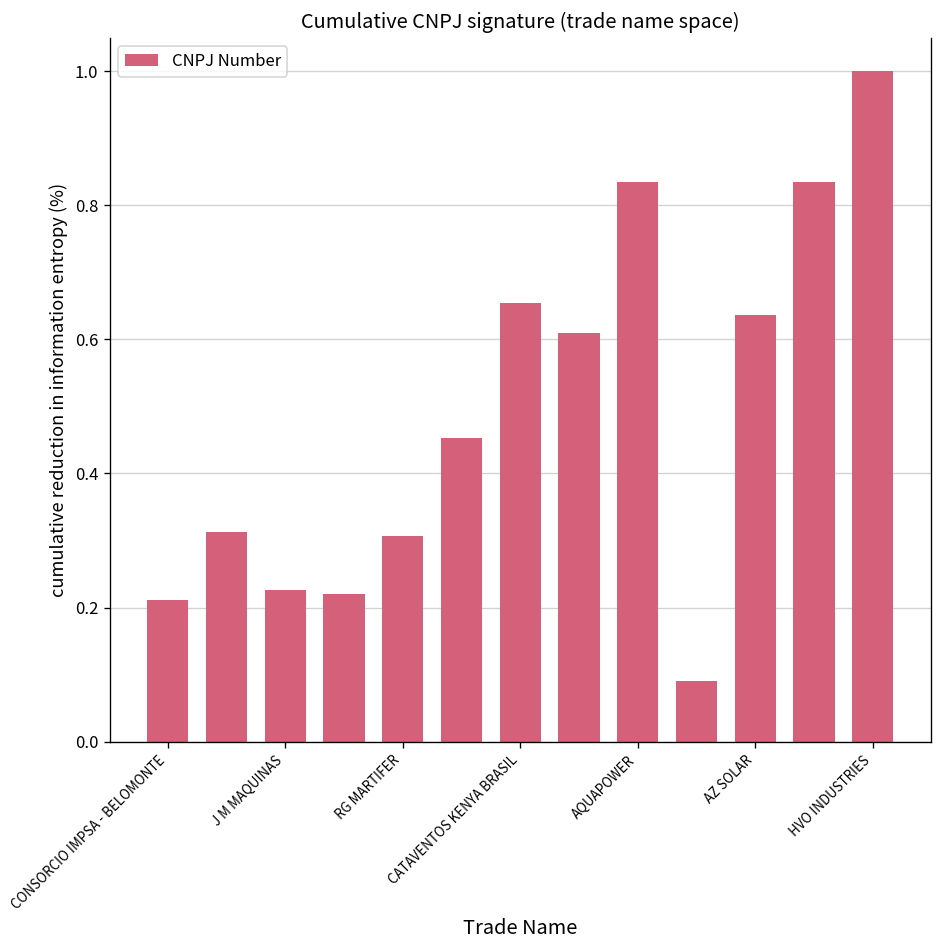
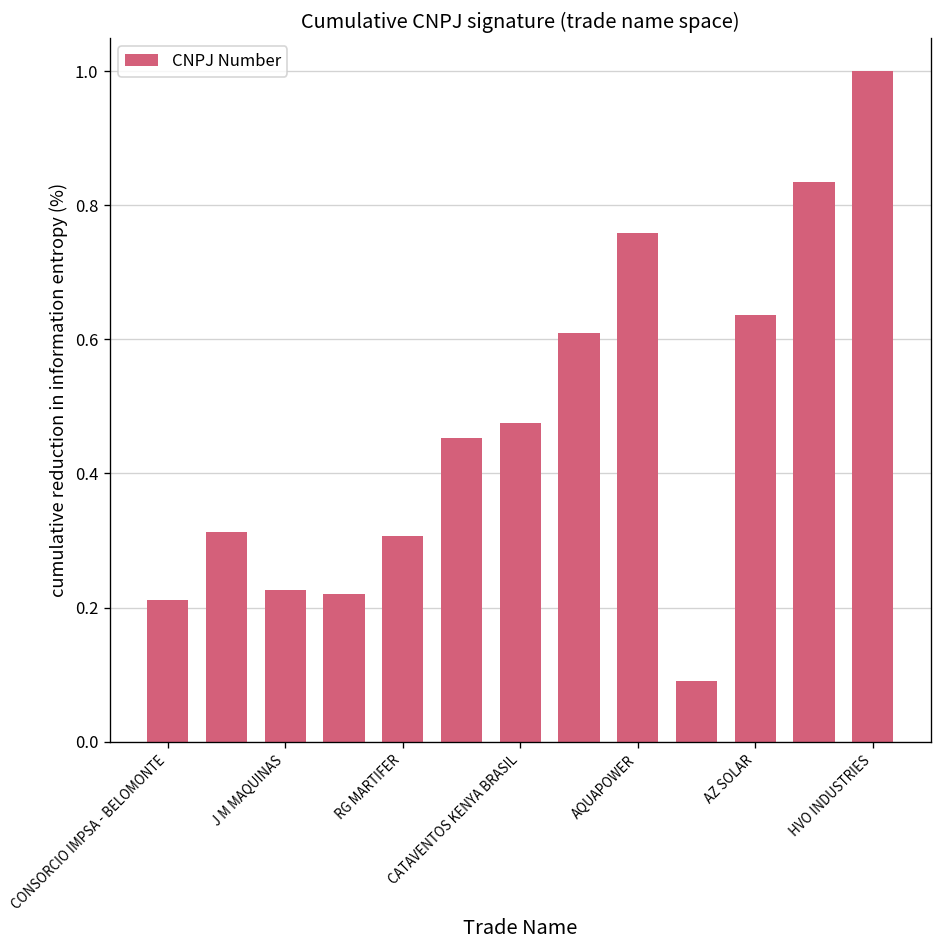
  {
    "CONSORCIO IMPSA - BELOMONTE": 0.21,
    "J M MAQUINAS": 0.23,
    "RG MARTIFER": 0.31,
-   "CATAVENTOS KENYA BRASIL": 0.65,
-   "AQUAPOWER": 0.84,
+   "CATAVENTOS KENYA BRASIL": 0.47,
+   "AQUAPOWER": 0.76,
    "AZ SOLAR": 0.64,
    "HVO INDUSTRIES": 1.00
  }
